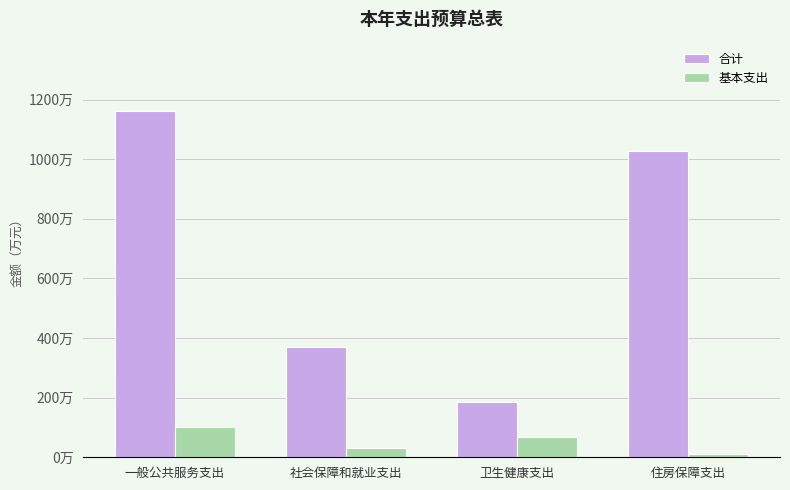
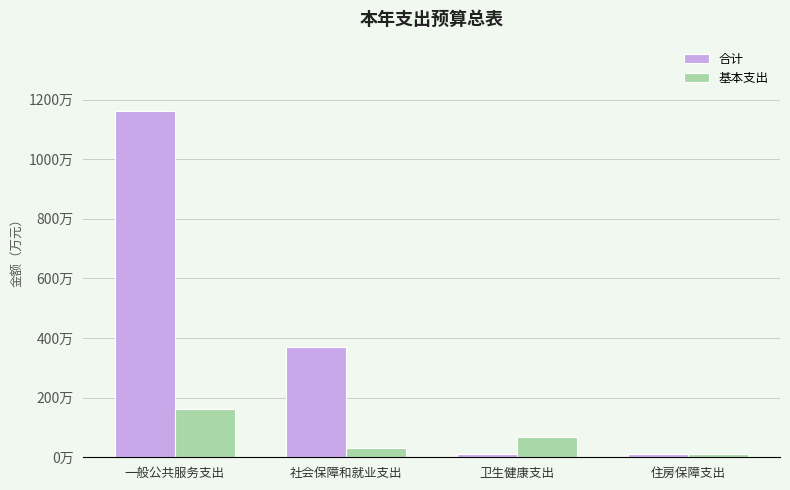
  {
    "合计": {
      "一般公共服务支出": "1160万",
      "社会保障和就业支出": "370万",
-     "卫生健康支出": "190万",
-     "住房保障支出": "1030万"
+     "卫生健康支出": "10万",
+     "住房保障支出": "10万"
    },
    "基本支出": {
-     "一般公共服务支出": "100万",
+     "一般公共服务支出": "160万",
      "社会保障和就业支出": "30万",
      "卫生健康支出": "70万",
      "住房保障支出": "10万"
    }
  }
